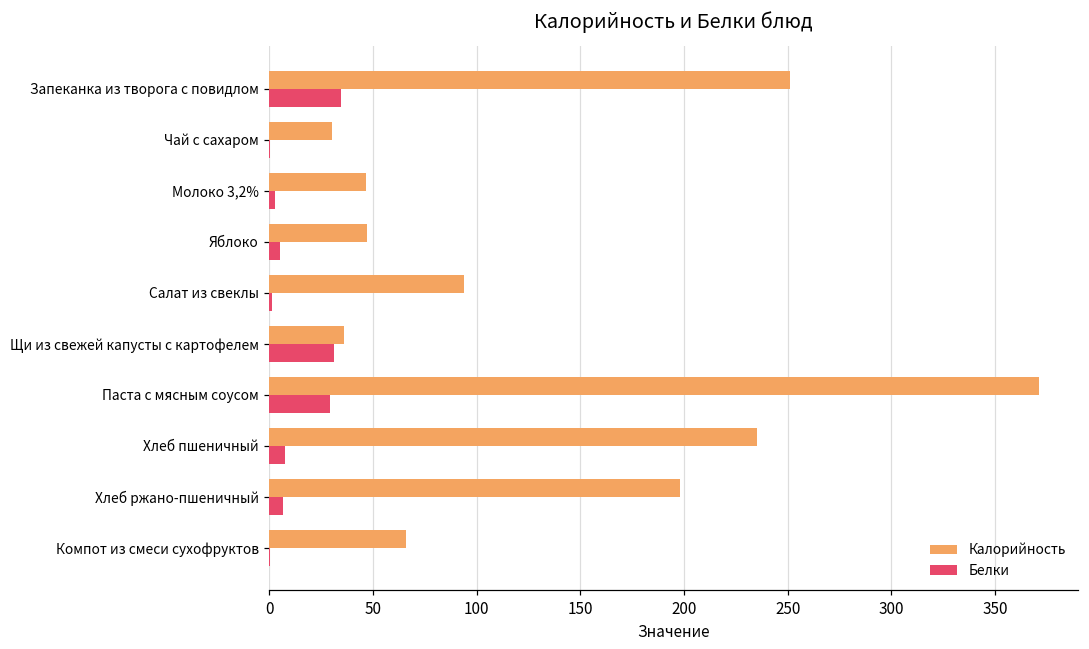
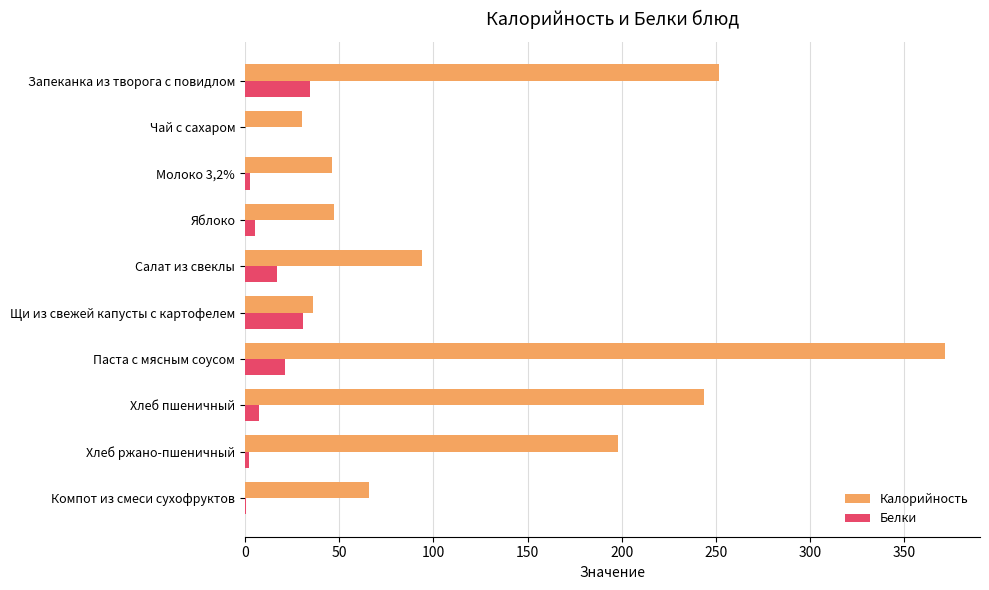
  {
    "Калорийность": {
      "Запеканка из творога с повидлом": 251,
      "Чай с сахаром": 30,
      "Молоко 3,2%": 46,
      "Яблоко": 47,
      "Салат из свеклы": 94,
      "Щи из свежей капусты с картофелем": 36,
      "Паста с мясным соусом": 372,
-     "Хлеб пшеничный": 235,
+     "Хлеб пшеничный": 244,
      "Хлеб ржано-пшеничный": 198,
      "Компот из смеси сухофруктов": 66
    },
    "Белки": {
      "Запеканка из творога с повидлом": 35,
      "Молоко 3,2%": 3,
      "Яблоко": 5,
-     "Салат из свеклы": 1,
+     "Салат из свеклы": 17,
      "Щи из свежей капусты с картофелем": 31,
-     "Паста с мясным соусом": 29,
+     "Паста с мясным соусом": 21,
      "Хлеб пшеничный": 8,
-     "Хлеб ржано-пшеничный": 7
+     "Хлеб ржано-пшеничный": 2
    }
  }
